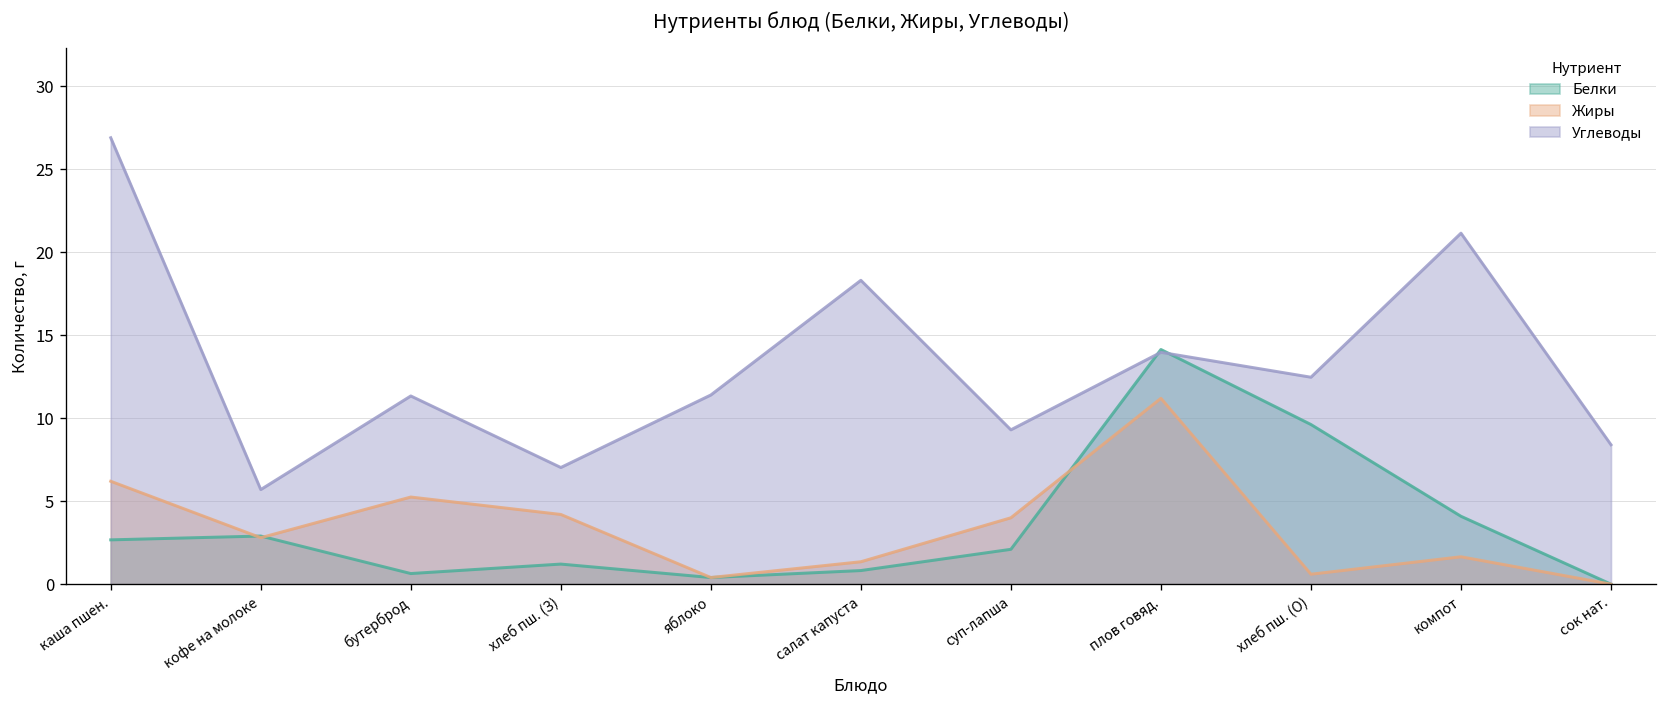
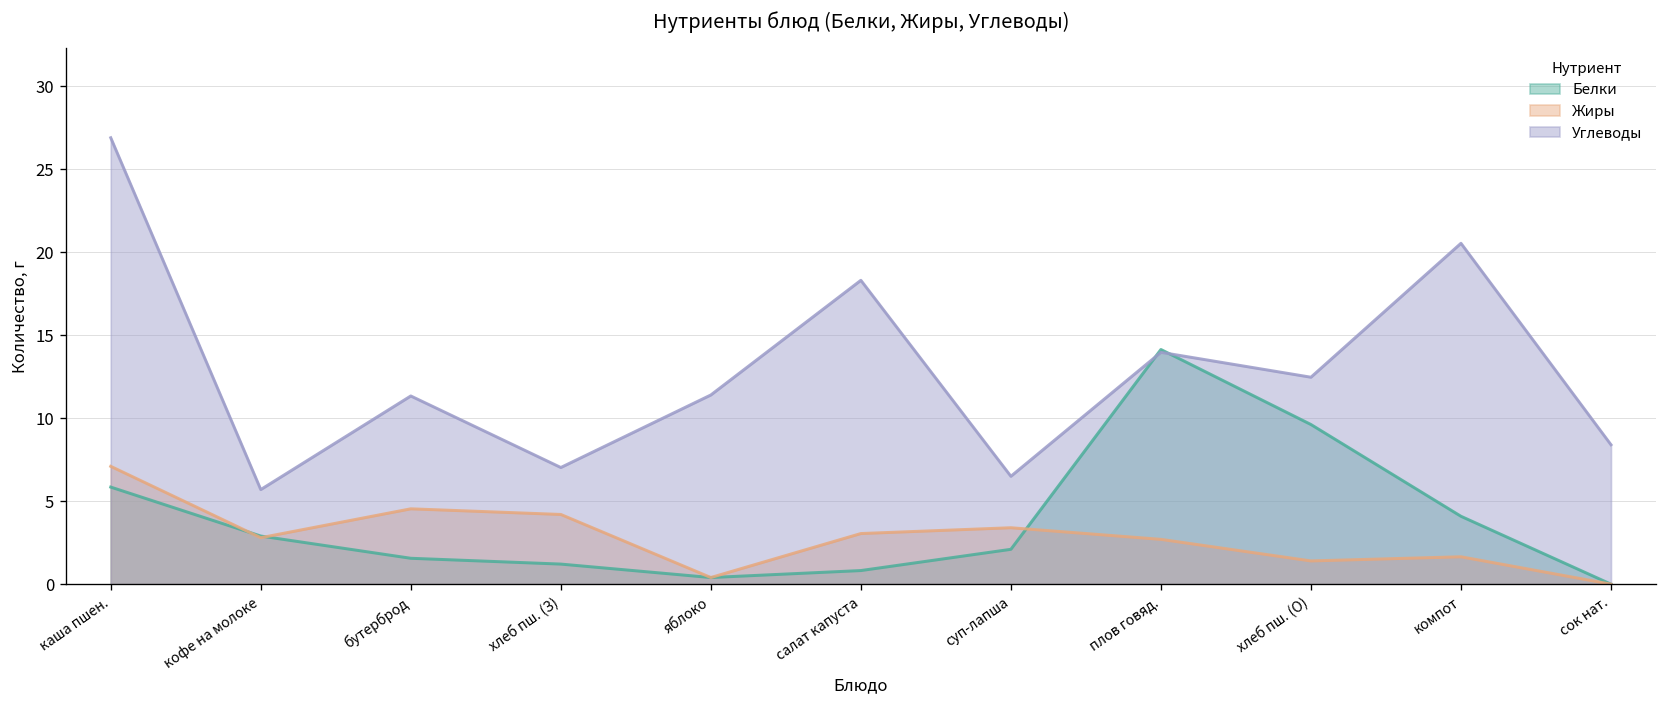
  {
    "Белки": {
-     "каша пшен.": 2.7,
-     "бутерброд": 0.6,
+     "каша пшен.": 5.9,
+     "бутерброд": 1.6,
      "хлеб пш. (З)": 1.2,
      "салат капуста": 0.8,
      "суп-лапша": 2.1,
      "хлеб пш. (О)": 9.6,
      "компот": 4.1
    },
    "Жиры": {
-     "каша пшен.": 6.2,
-     "бутерброд": 5.3,
+     "каша пшен.": 7.1,
+     "бутерброд": 4.5,
      "хлеб пш. (З)": 4.2,
-     "салат капуста": 1.4,
-     "суп-лапша": 4.0,
-     "плов говяд.": 11.2,
-     "хлеб пш. (О)": 0.6,
+     "салат капуста": 3.1,
+     "суп-лапша": 3.4,
+     "плов говяд.": 2.7,
+     "хлеб пш. (О)": 1.4,
      "компот": 1.7
    },
    "Углеводы": {
      "каша пшен.": 26.9,
      "кофе на молоке": 5.7,
      "бутерброд": 11.3,
      "хлеб пш. (З)": 7.0,
      "яблоко": 11.4,
      "салат капуста": 18.3,
-     "суп-лапша": 9.3,
+     "суп-лапша": 6.5,
      "хлеб пш. (О)": 12.5,
-     "компот": 21.2,
+     "компот": 20.5,
      "сок нат.": 8.4
    }
  }
